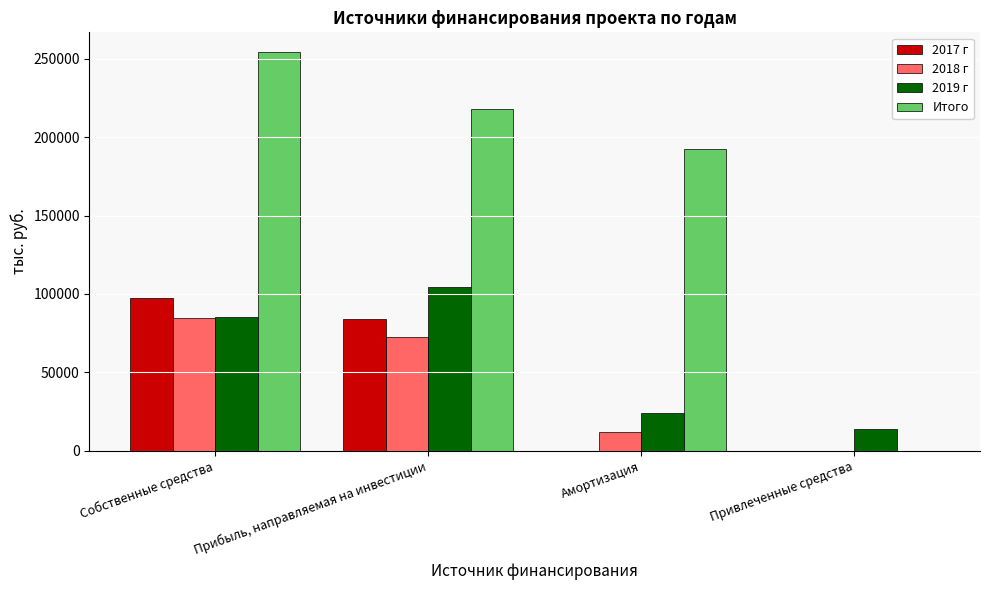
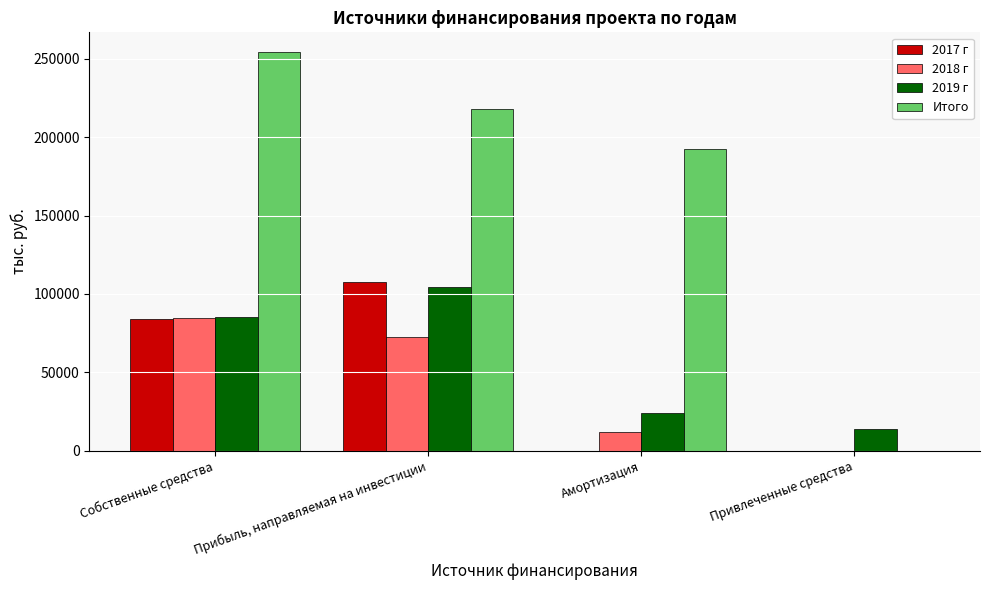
  {
    "2017 г": {
-     "Собственные средства": 97000,
-     "Прибыль, направляемая на инвестиции": 84000,
+     "Собственные средства": 84000,
+     "Прибыль, направляемая на инвестиции": 107000,
      "Амортизация": 0,
      "Привлеченные средства": 0
    },
    "2018 г": {
      "Собственные средства": 85000,
      "Прибыль, направляемая на инвестиции": 73000,
      "Амортизация": 12000,
      "Привлеченные средства": 0
    },
    "2019 г": {
      "Собственные средства": 85000,
      "Прибыль, направляемая на инвестиции": 104000,
      "Амортизация": 24000,
      "Привлеченные средства": 14000
    },
    "Итого": {
      "Собственные средства": 254000,
      "Прибыль, направляемая на инвестиции": 218000,
      "Амортизация": 192000,
      "Привлеченные средства": 0
    }
  }
